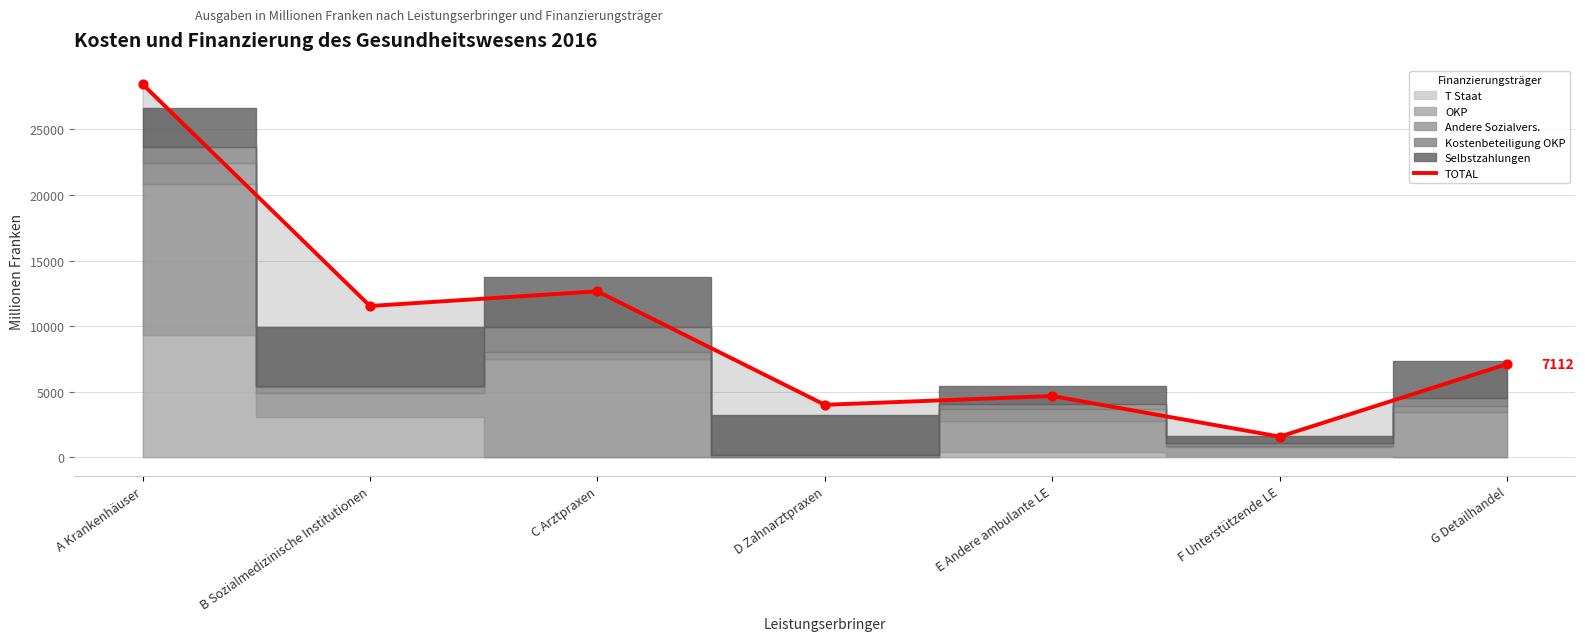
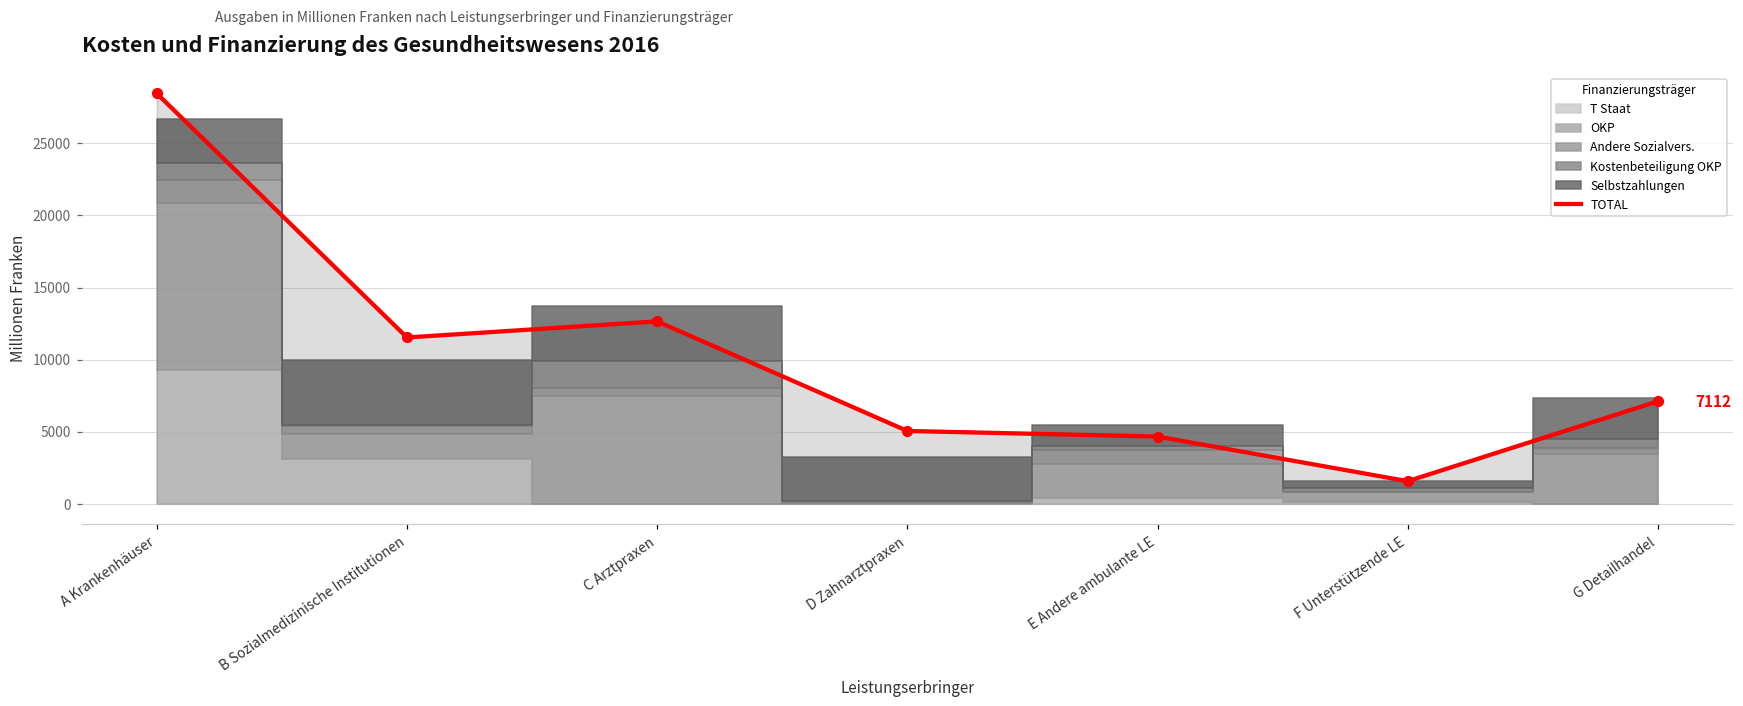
  {
    "TOTAL": {
      "A Krankenhäuser": 28500,
      "B Sozialmedizinische Institutionen": 11500,
      "C Arztpraxen": 12700,
-     "D Zahnarztpraxen": 4000,
+     "D Zahnarztpraxen": 5100,
      "E Andere ambulante LE": 4700,
      "F Unterstützende LE": 1600,
      "G Detailhandel": 7100
    }
  }
